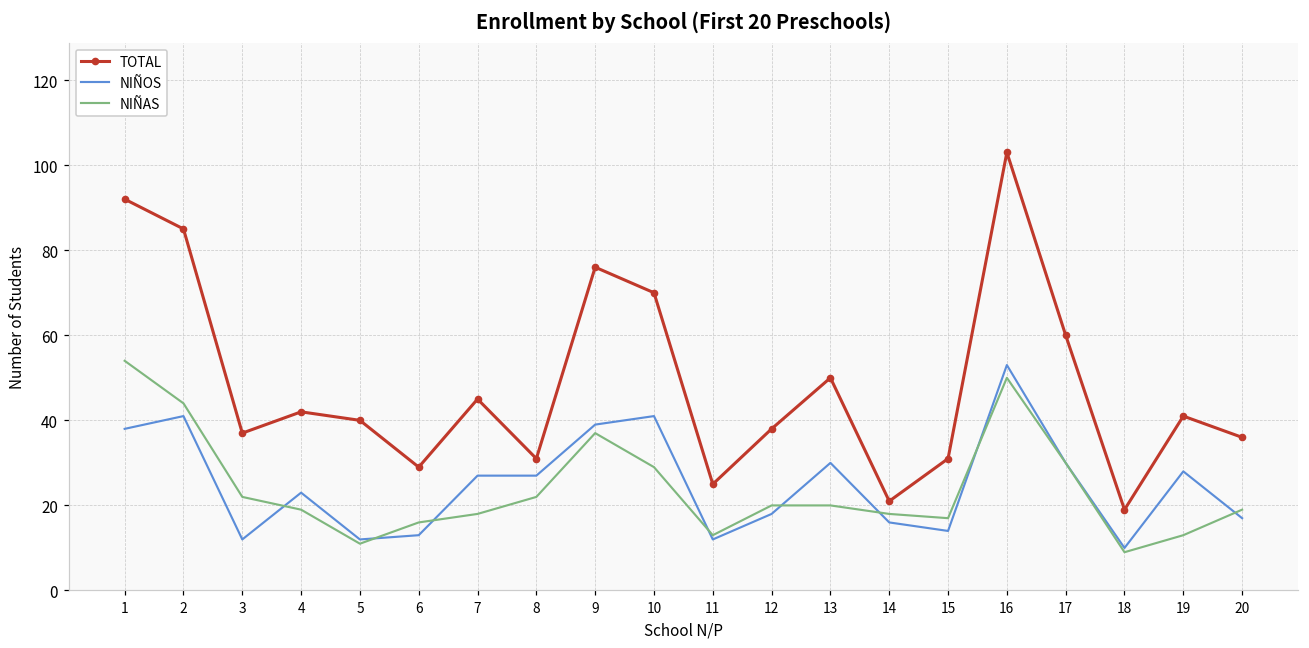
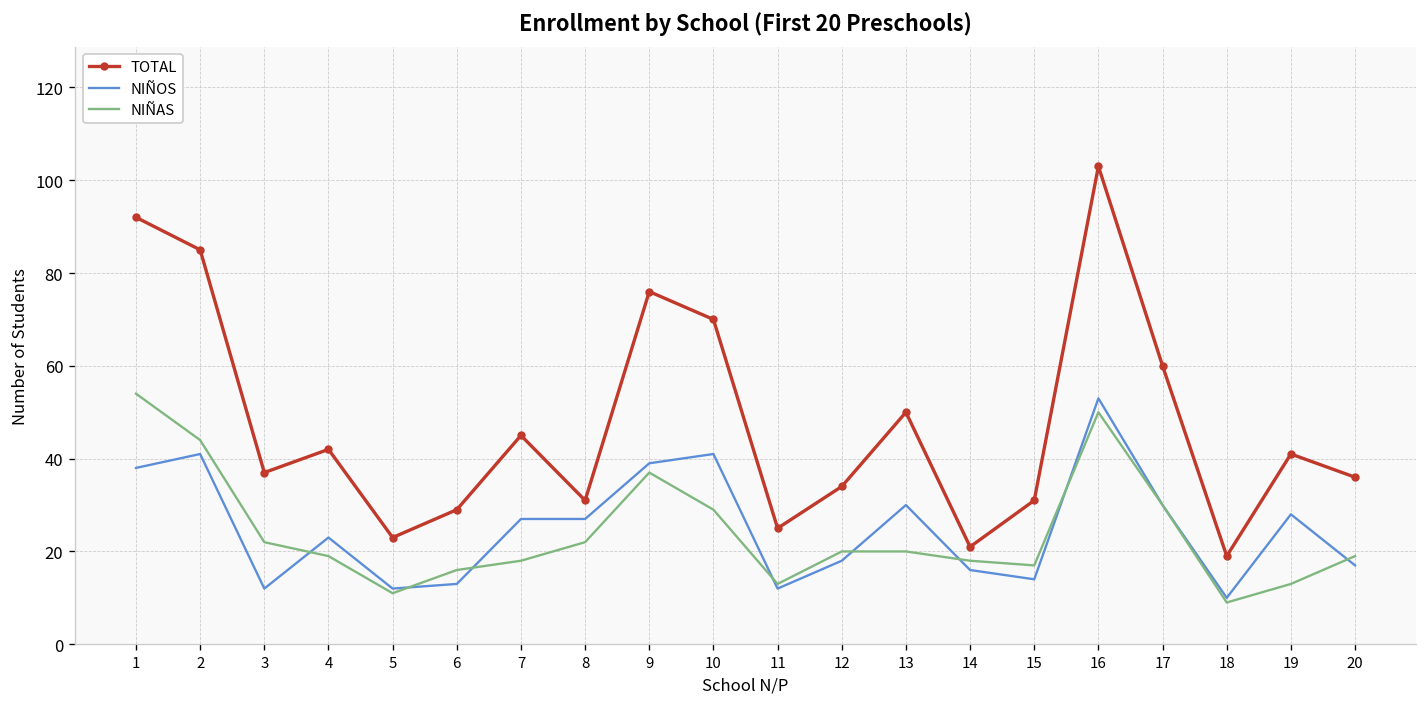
  {
    "TOTAL": {
      "1": 92,
      "2": 85,
      "3": 37,
      "4": 42,
-     "5": 40,
+     "5": 23,
      "6": 29,
      "7": 45,
      "8": 31,
      "9": 76,
      "10": 70,
      "11": 25,
-     "12": 38,
+     "12": 34,
      "13": 50,
      "14": 21,
      "15": 31,
      "16": 103,
      "17": 60,
      "18": 19,
      "19": 41,
      "20": 36
    },
    "NIÑOS": {
      "1": 38,
      "2": 41,
      "3": 12,
      "4": 23,
      "5": 12,
      "6": 13,
      "7": 27,
      "8": 27,
      "9": 39,
      "10": 41,
      "11": 12,
      "12": 18,
      "13": 30,
      "14": 16,
      "15": 14,
      "16": 53,
      "18": 10,
      "19": 28,
      "20": 17
    },
    "NIÑAS": {
      "1": 54,
      "2": 44,
      "3": 22,
      "4": 19,
      "5": 11,
      "6": 16,
      "7": 18,
      "8": 22,
      "9": 37,
      "10": 29,
      "11": 13,
      "12": 20,
      "13": 20,
      "14": 18,
      "15": 17,
      "16": 50,
      "18": 9,
      "19": 13,
      "20": 19
    }
  }
